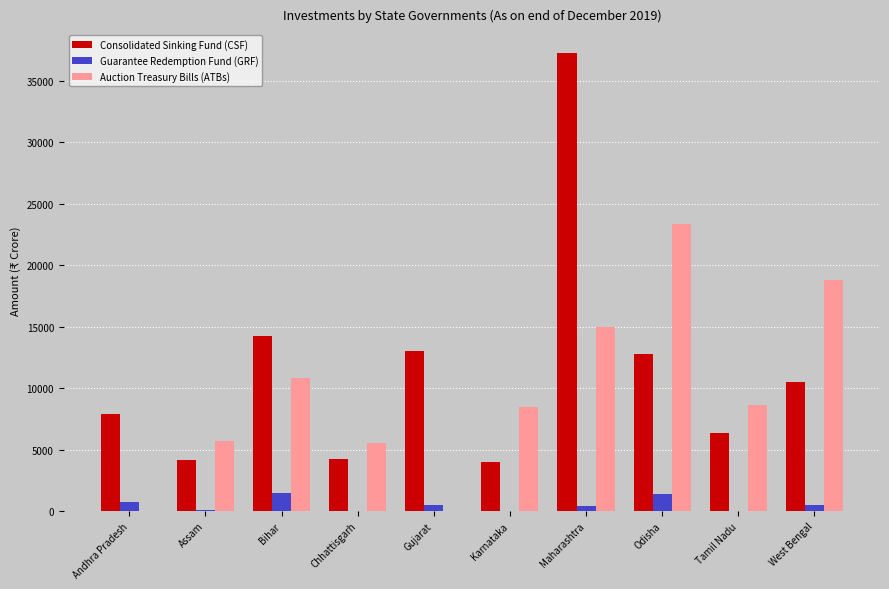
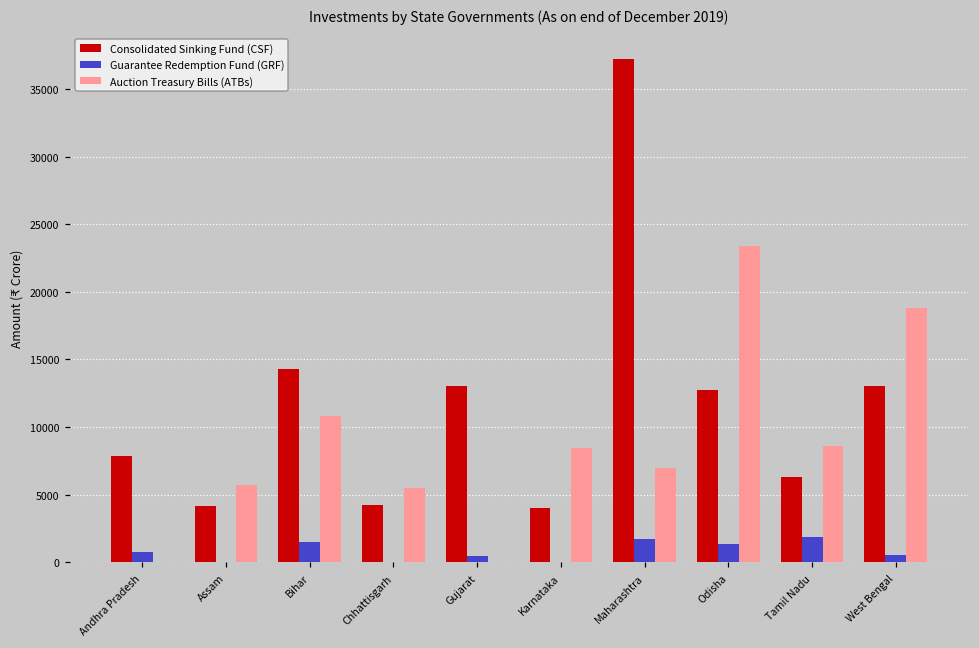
  {
    "Consolidated Sinking Fund (CSF)": {
      "Andhra Pradesh": 7900,
      "Assam": 4200,
      "Bihar": 14300,
      "Chhattisgarh": 4200,
      "Gujarat": 13000,
      "Karnataka": 4000,
      "Maharashtra": 37300,
      "Odisha": 12800,
      "Tamil Nadu": 6300,
-     "West Bengal": 10500
+     "West Bengal": 13000
    },
    "Guarantee Redemption Fund (GRF)": {
      "Andhra Pradesh": 800,
      "Bihar": 1500,
      "Chhattisgarh": 0,
      "Gujarat": 500,
      "Karnataka": 0,
-     "Maharashtra": 400,
+     "Maharashtra": 1700,
      "Odisha": 1400,
-     "Tamil Nadu": 0,
+     "Tamil Nadu": 1900,
      "West Bengal": 500
    },
    "Auction Treasury Bills (ATBs)": {
      "Andhra Pradesh": 0,
      "Assam": 5700,
      "Bihar": 10800,
      "Chhattisgarh": 5500,
      "Gujarat": 0,
      "Karnataka": 8400,
-     "Maharashtra": 15000,
+     "Maharashtra": 7000,
      "Odisha": 23400,
      "Tamil Nadu": 8600,
      "West Bengal": 18800
    }
  }
